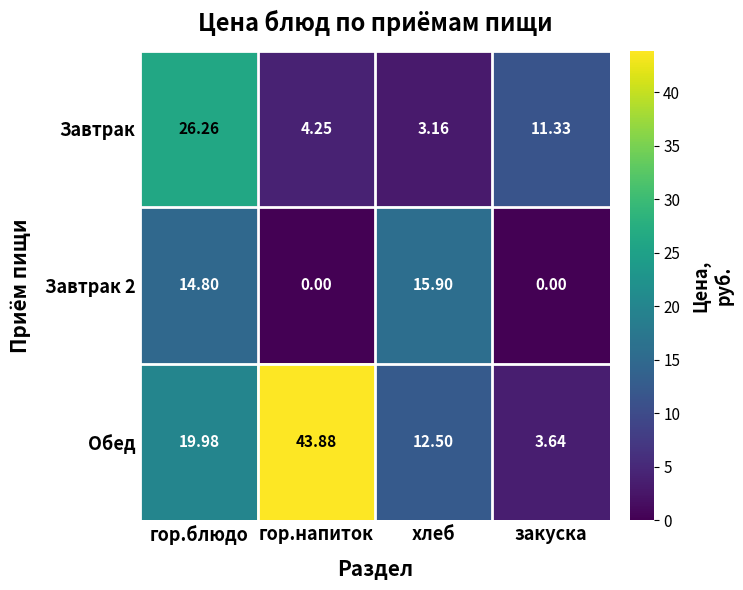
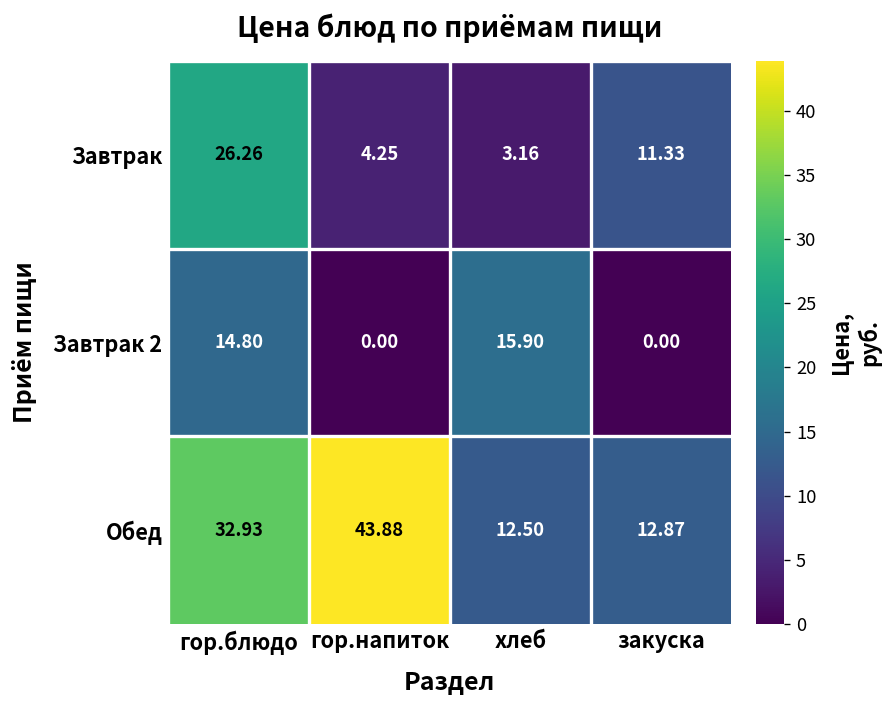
  {
    "Завтрак": {
      "гор.блюдо": 26.26,
      "гор.напиток": 4.25,
      "хлеб": 3.16,
      "закуска": 11.33
    },
    "Завтрак 2": {
      "гор.блюдо": 14.80,
      "гор.напиток": 0.00,
      "хлеб": 15.90,
      "закуска": 0.00
    },
    "Обед": {
-     "гор.блюдо": 19.98,
+     "гор.блюдо": 32.93,
      "гор.напиток": 43.88,
      "хлеб": 12.50,
-     "закуска": 3.64
+     "закуска": 12.87
    }
  }
